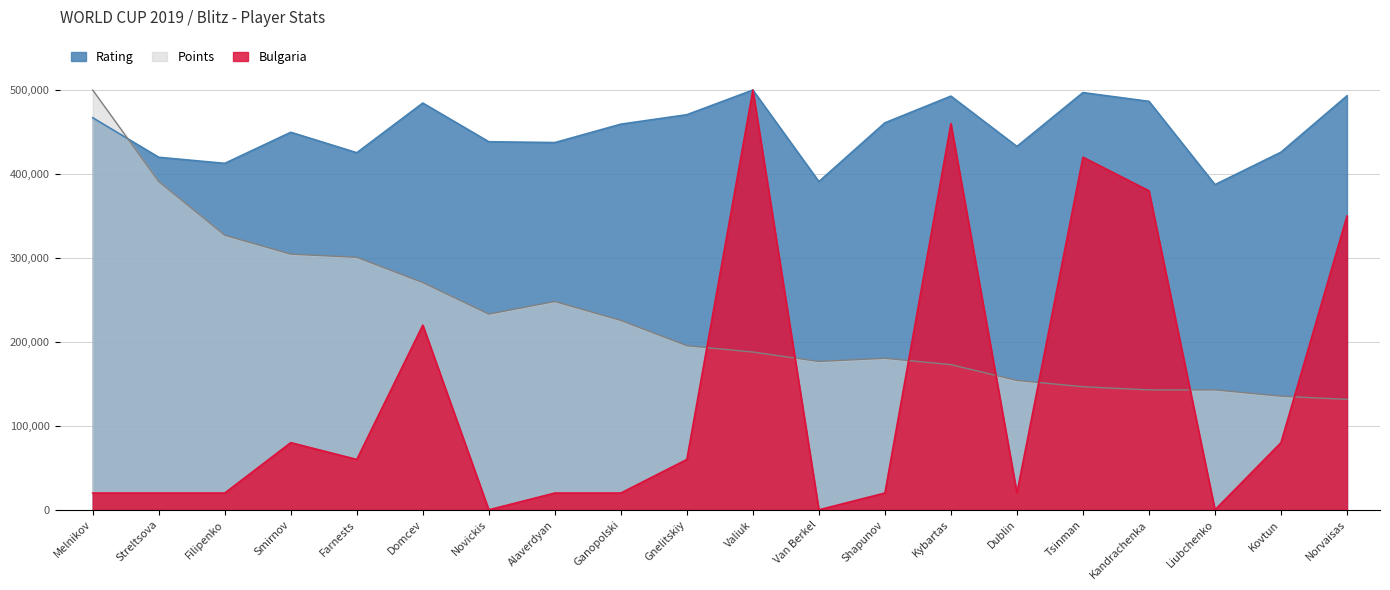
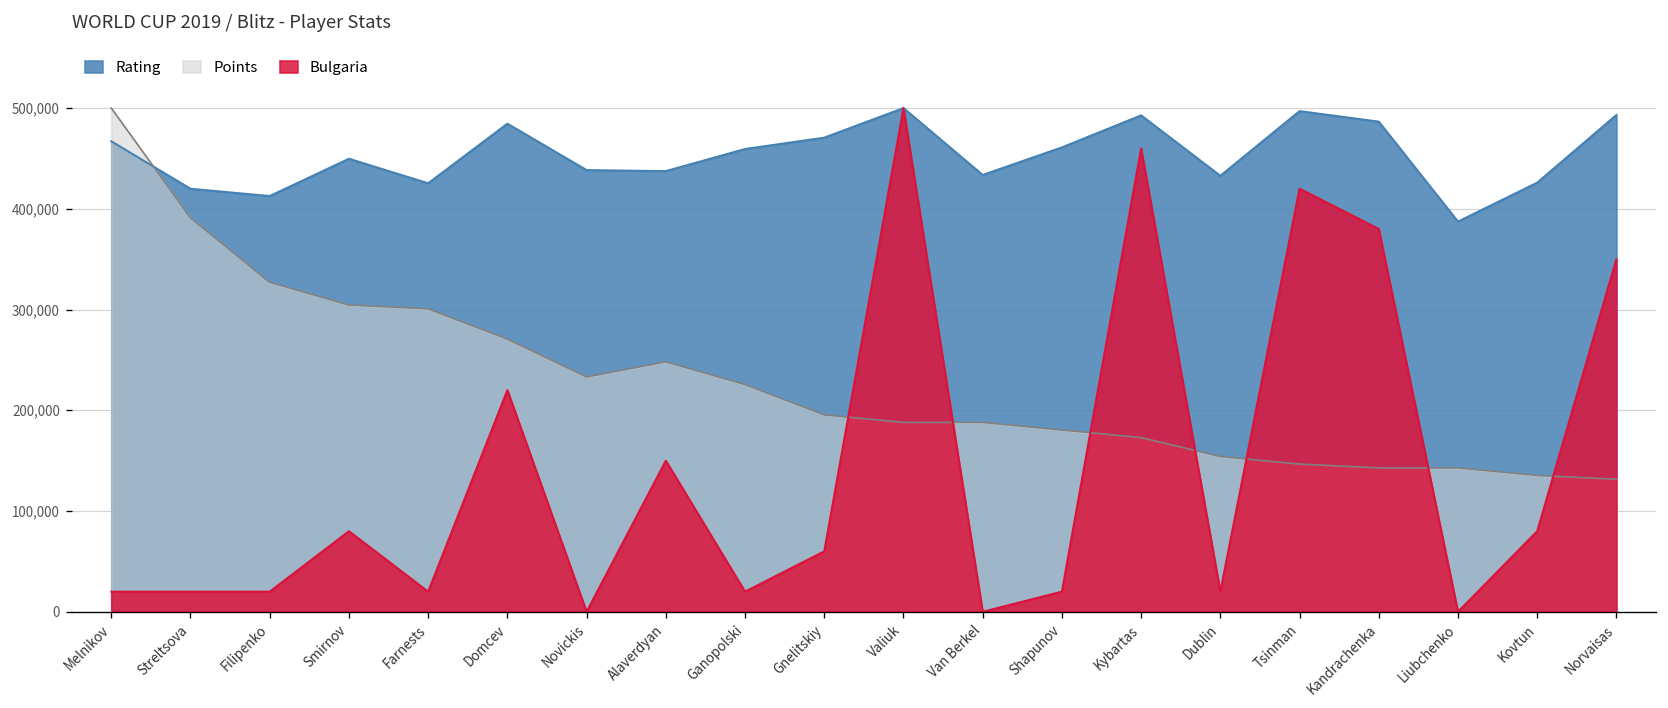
  {
    "Rating": {
      "Melnikov": "470,000",
      "Streltsova": "420,000",
      "Filipenko": "410,000",
      "Smirnov": "450,000",
      "Farnests": "430,000",
      "Domcev": "480,000",
      "Novickis": "440,000",
      "Alaverdyan": "440,000",
      "Ganopolski": "460,000",
      "Gnelitskiy": "470,000",
-     "Van Berkel": "390,000",
+     "Van Berkel": "430,000",
      "Shapunov": "460,000",
      "Kybartas": "490,000",
      "Dublin": "430,000",
      "Tsinman": "500,000",
      "Kandrachenka": "490,000",
      "Liubchenko": "390,000",
      "Kovtun": "430,000",
      "Norvaisas": "490,000"
    },
    "Points": {
      "Melnikov": "500,000",
      "Streltsova": "390,000",
      "Filipenko": "330,000",
      "Smirnov": "300,000",
      "Farnests": "300,000",
      "Domcev": "270,000",
      "Novickis": "230,000",
      "Alaverdyan": "250,000",
      "Ganopolski": "230,000",
      "Gnelitskiy": "200,000",
      "Valiuk": "190,000",
-     "Van Berkel": "180,000",
+     "Van Berkel": "190,000",
      "Shapunov": "180,000",
      "Kybartas": "170,000",
      "Dublin": "150,000",
      "Tsinman": "150,000",
      "Kandrachenka": "140,000",
      "Liubchenko": "140,000",
      "Kovtun": "140,000",
      "Norvaisas": "130,000"
    },
    "Bulgaria": {
      "Melnikov": "20,000",
      "Streltsova": "20,000",
      "Filipenko": "20,000",
      "Smirnov": "80,000",
-     "Farnests": "60,000",
+     "Farnests": "20,000",
      "Domcev": "220,000",
      "Novickis": "0",
-     "Alaverdyan": "20,000",
+     "Alaverdyan": "150,000",
      "Ganopolski": "20,000",
      "Gnelitskiy": "60,000",
      "Van Berkel": "0",
      "Shapunov": "20,000",
      "Kybartas": "460,000",
      "Dublin": "20,000",
      "Tsinman": "420,000",
      "Kandrachenka": "380,000",
      "Liubchenko": "0",
      "Kovtun": "80,000",
      "Norvaisas": "350,000"
    }
  }
